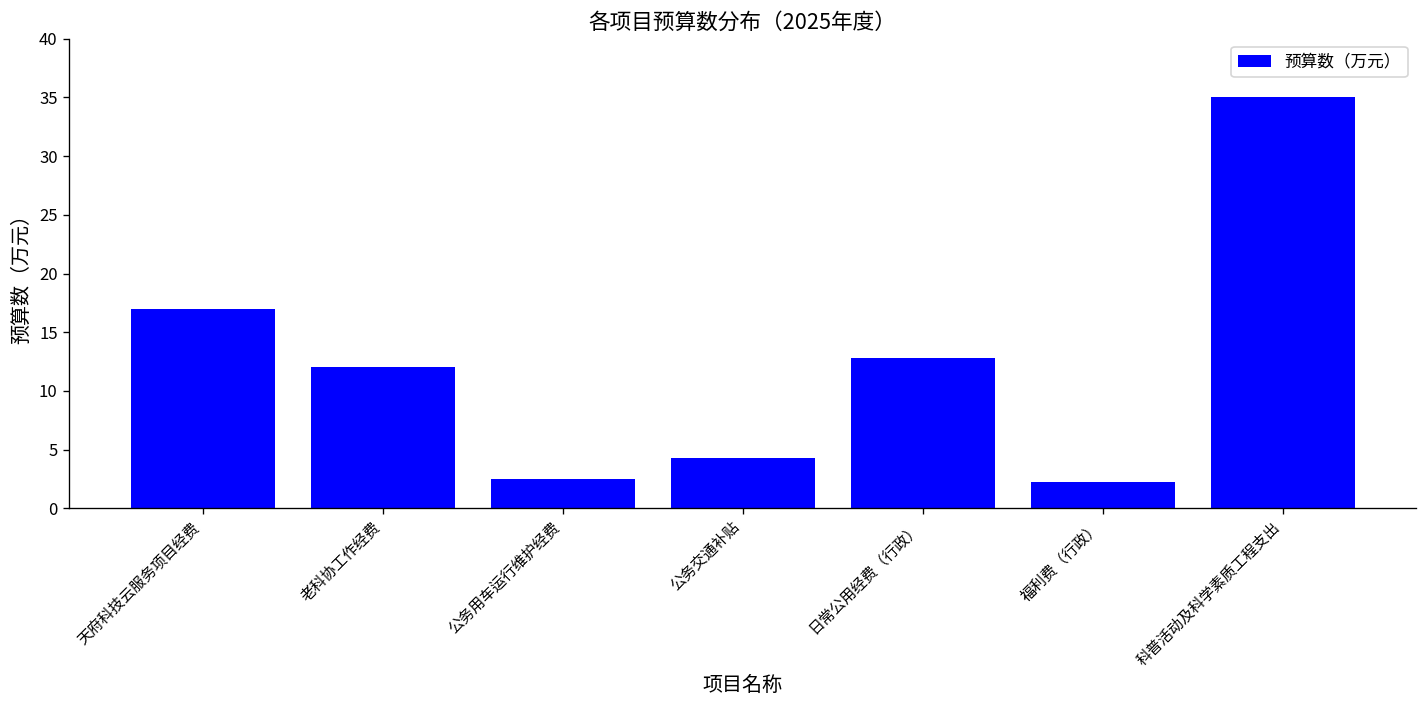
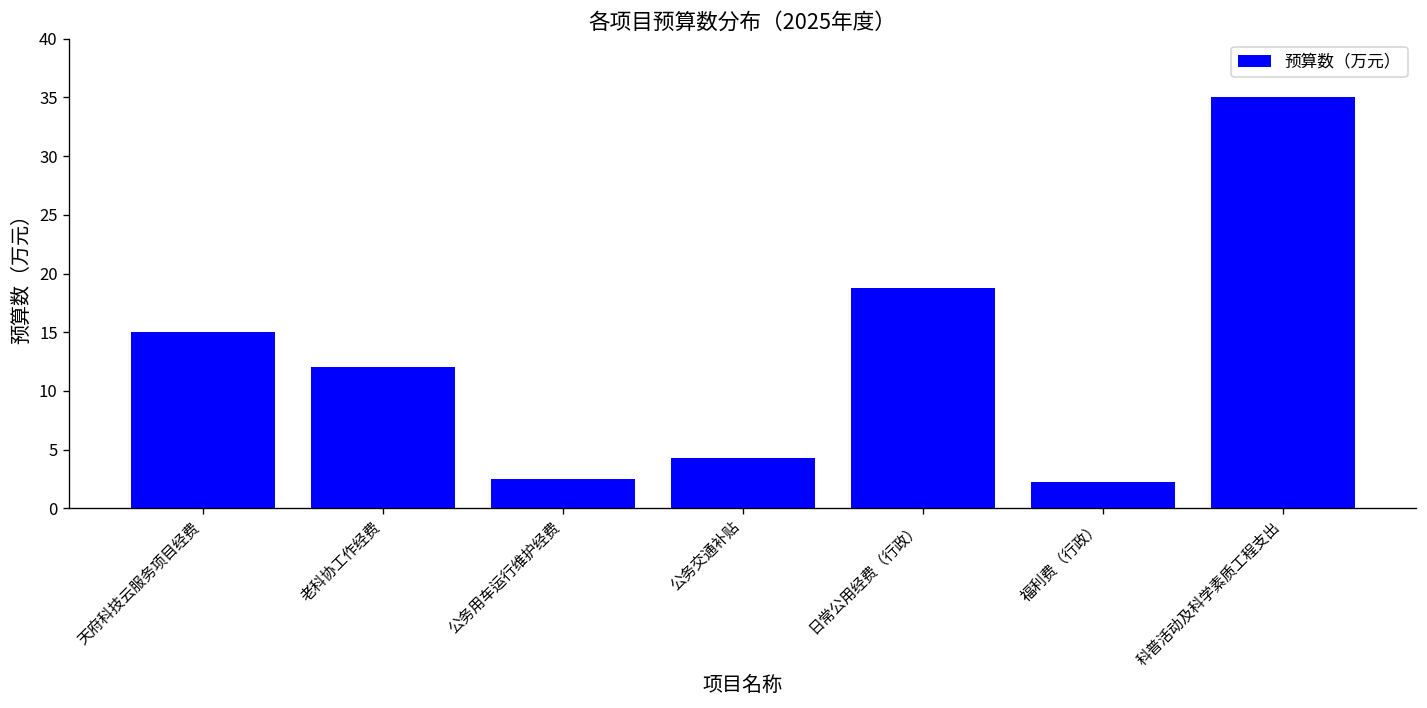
  {
-   "天府科技云服务项目经费": 17,
+   "天府科技云服务项目经费": 15,
    "老科协工作经费": 12,
    "公务用车运行维护经费": 3,
    "公务交通补贴": 4,
-   "日常公用经费（行政）": 13,
+   "日常公用经费（行政）": 19,
    "福利费（行政）": 2,
    "科普活动及科学素质工程支出": 35
  }
